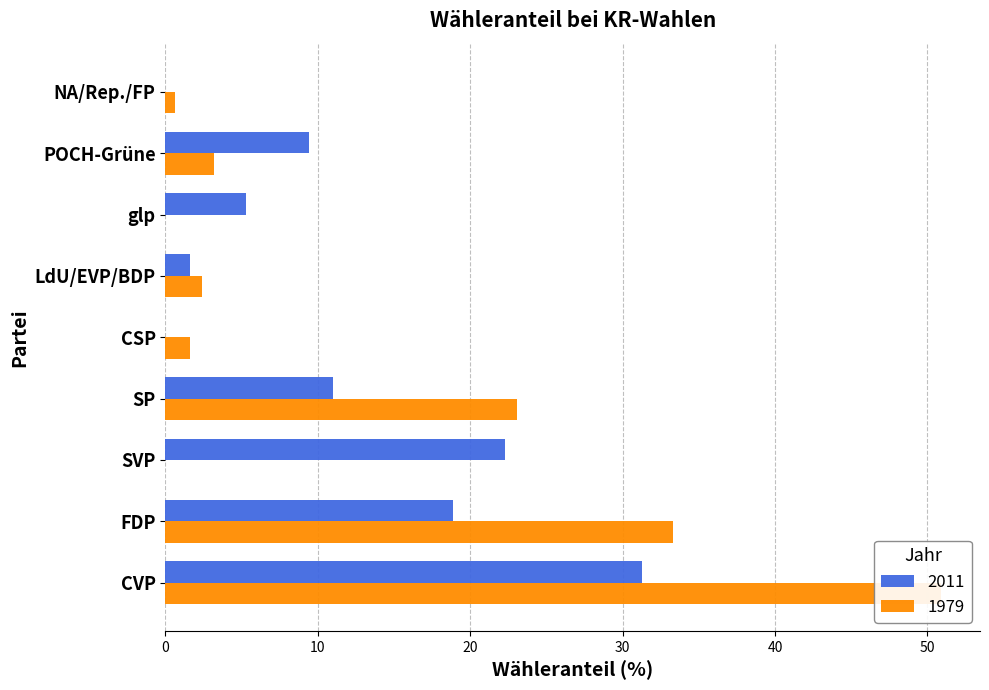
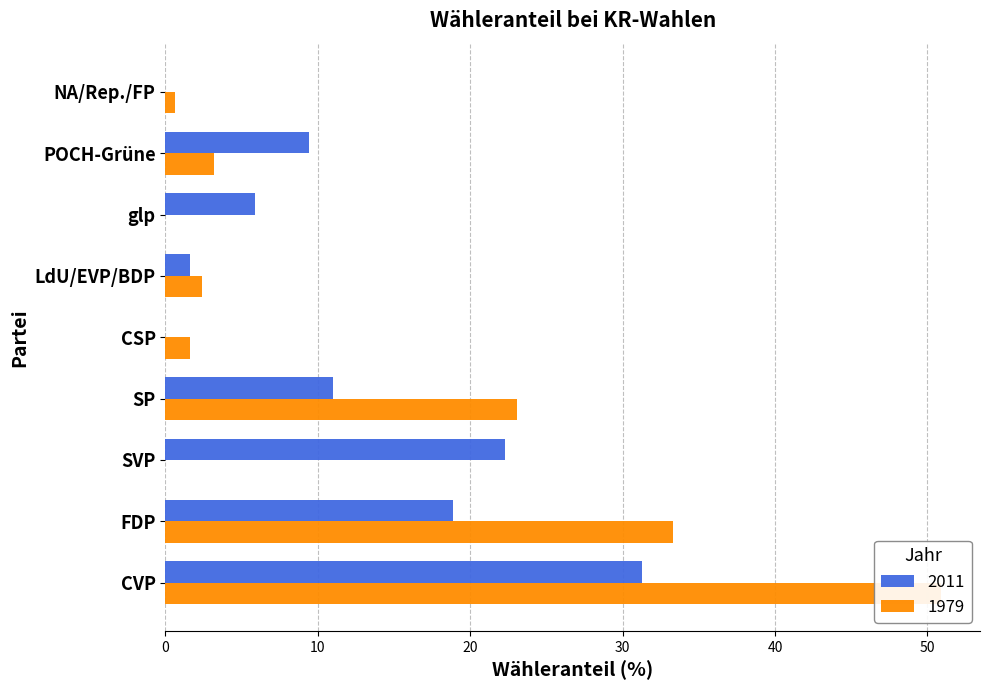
  {
    "2011": {
      "NA/Rep./FP": 0.0,
      "POCH-Grüne": 9.4,
-     "glp": 5.3,
+     "glp": 5.9,
      "LdU/EVP/BDP": 1.6,
      "CSP": 0.0,
      "SP": 11.0,
      "SVP": 22.3,
      "FDP": 18.9,
      "CVP": 31.3
    },
    "1979": {
      "NA/Rep./FP": 0.6,
      "POCH-Grüne": 3.2,
      "glp": 0.0,
      "LdU/EVP/BDP": 2.4,
      "CSP": 1.6,
      "SP": 23.1,
      "SVP": 0.0,
      "FDP": 33.3
    }
  }
